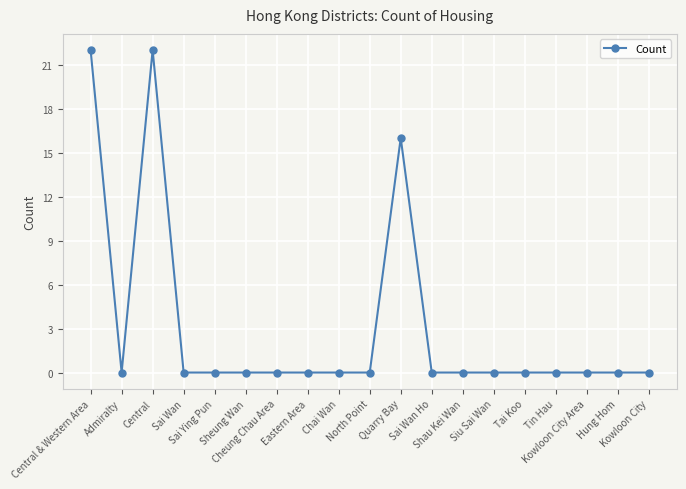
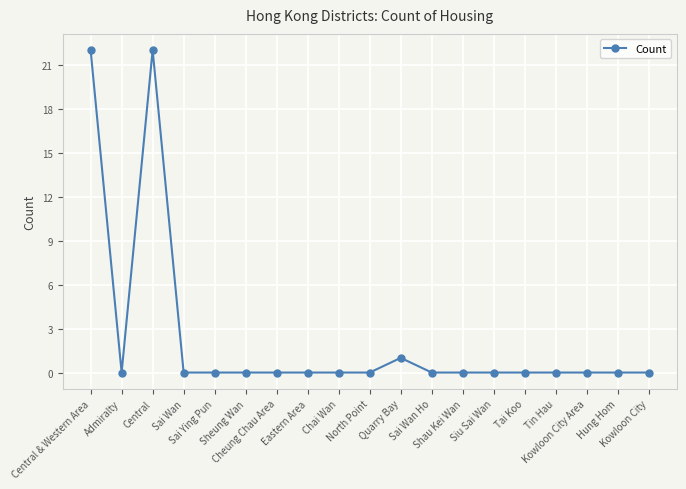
  {
    "Central & Western Area": 22,
    "Admiralty": 0,
    "Central": 22,
    "Sai Wan": 0,
    "Sai Ying Pun": 0,
    "Sheung Wan": 0,
    "Cheung Chau Area": 0,
    "Eastern Area": 0,
    "Chai Wan": 0,
    "North Point": 0,
-   "Quarry Bay": 16,
+   "Quarry Bay": 1,
    "Sai Wan Ho": 0,
    "Shau Kei Wan": 0,
    "Siu Sai Wan": 0,
    "Tai Koo": 0,
    "Tin Hau": 0,
    "Kowloon City Area": 0,
    "Hung Hom": 0,
    "Kowloon City": 0
  }
